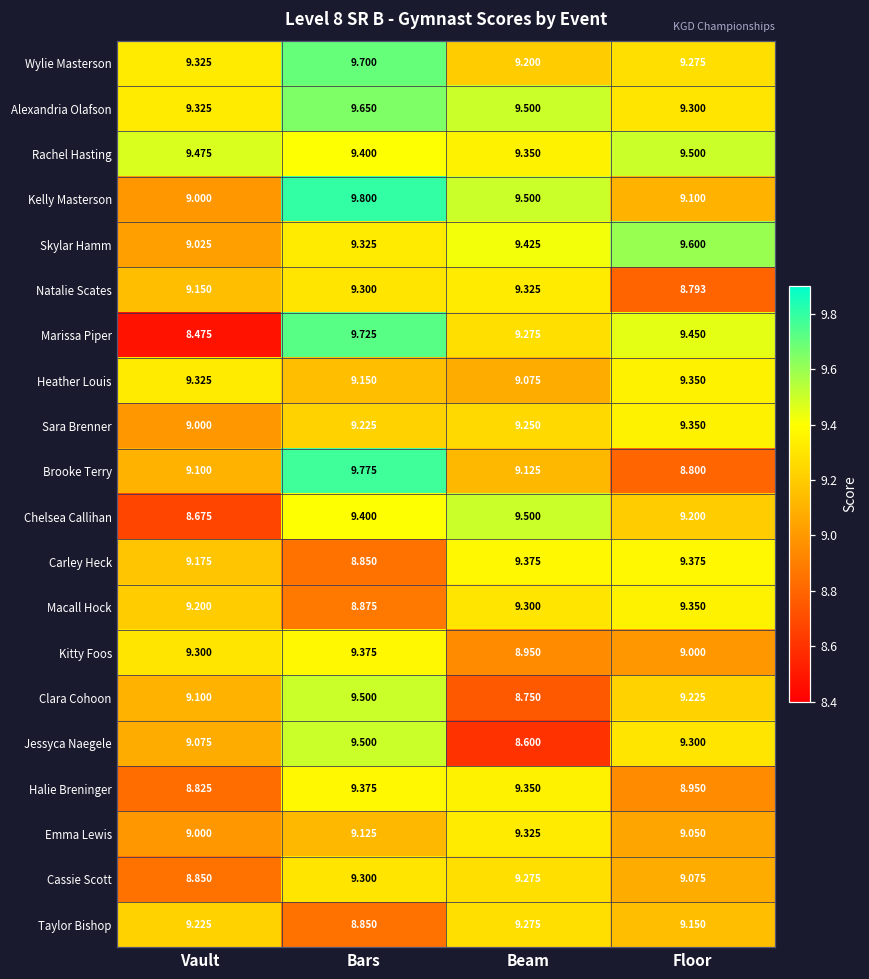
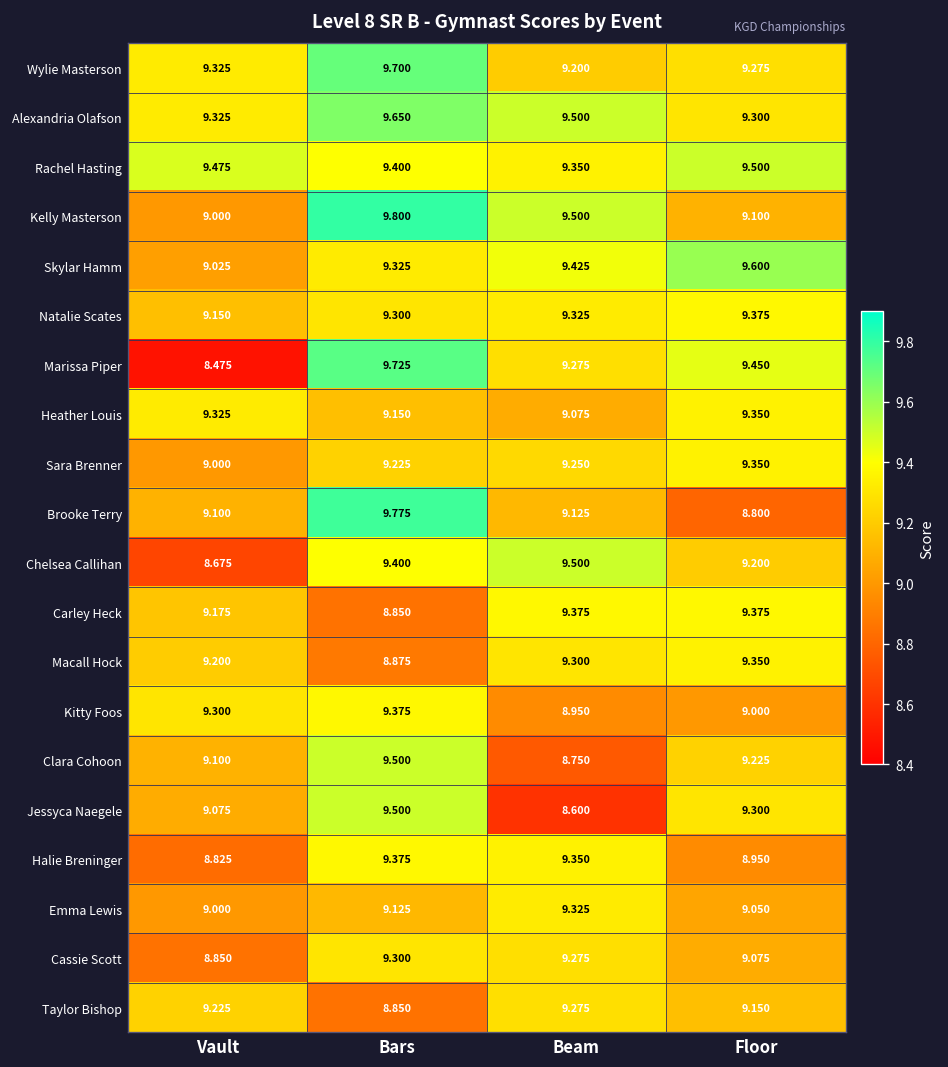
  {
    "Wylie Masterson": {
      "Vault": 9.325,
      "Bars": 9.700,
      "Beam": 9.200,
      "Floor": 9.275
    },
    "Alexandria Olafson": {
      "Vault": 9.325,
      "Bars": 9.650,
      "Beam": 9.500,
      "Floor": 9.300
    },
    "Rachel Hasting": {
      "Vault": 9.475,
      "Bars": 9.400,
      "Beam": 9.350,
      "Floor": 9.500
    },
    "Kelly Masterson": {
      "Vault": 9.000,
      "Bars": 9.800,
      "Beam": 9.500,
      "Floor": 9.100
    },
    "Skylar Hamm": {
      "Vault": 9.025,
      "Bars": 9.325,
      "Beam": 9.425,
      "Floor": 9.600
    },
    "Natalie Scates": {
      "Vault": 9.150,
      "Bars": 9.300,
      "Beam": 9.325,
-     "Floor": 8.793
+     "Floor": 9.375
    },
    "Marissa Piper": {
      "Vault": 8.475,
      "Bars": 9.725,
      "Beam": 9.275,
      "Floor": 9.450
    },
    "Heather Louis": {
      "Vault": 9.325,
      "Bars": 9.150,
      "Beam": 9.075,
      "Floor": 9.350
    },
    "Sara Brenner": {
      "Vault": 9.000,
      "Bars": 9.225,
      "Beam": 9.250,
      "Floor": 9.350
    },
    "Brooke Terry": {
      "Vault": 9.100,
      "Bars": 9.775,
      "Beam": 9.125,
      "Floor": 8.800
    },
    "Chelsea Callihan": {
      "Vault": 8.675,
      "Bars": 9.400,
      "Beam": 9.500,
      "Floor": 9.200
    },
    "Carley Heck": {
      "Vault": 9.175,
      "Bars": 8.850,
      "Beam": 9.375,
      "Floor": 9.375
    },
    "Macall Hock": {
      "Vault": 9.200,
      "Bars": 8.875,
      "Beam": 9.300,
      "Floor": 9.350
    },
    "Kitty Foos": {
      "Vault": 9.300,
      "Bars": 9.375,
      "Beam": 8.950,
      "Floor": 9.000
    },
    "Clara Cohoon": {
      "Vault": 9.100,
      "Bars": 9.500,
      "Beam": 8.750,
      "Floor": 9.225
    },
    "Jessyca Naegele": {
      "Vault": 9.075,
      "Bars": 9.500,
      "Beam": 8.600,
      "Floor": 9.300
    },
    "Halie Breninger": {
      "Vault": 8.825,
      "Bars": 9.375,
      "Beam": 9.350,
      "Floor": 8.950
    },
    "Emma Lewis": {
      "Vault": 9.000,
      "Bars": 9.125,
      "Beam": 9.325,
      "Floor": 9.050
    },
    "Cassie Scott": {
      "Vault": 8.850,
      "Bars": 9.300,
      "Beam": 9.275,
      "Floor": 9.075
    },
    "Taylor Bishop": {
      "Vault": 9.225,
      "Bars": 8.850,
      "Beam": 9.275,
      "Floor": 9.150
    }
  }
